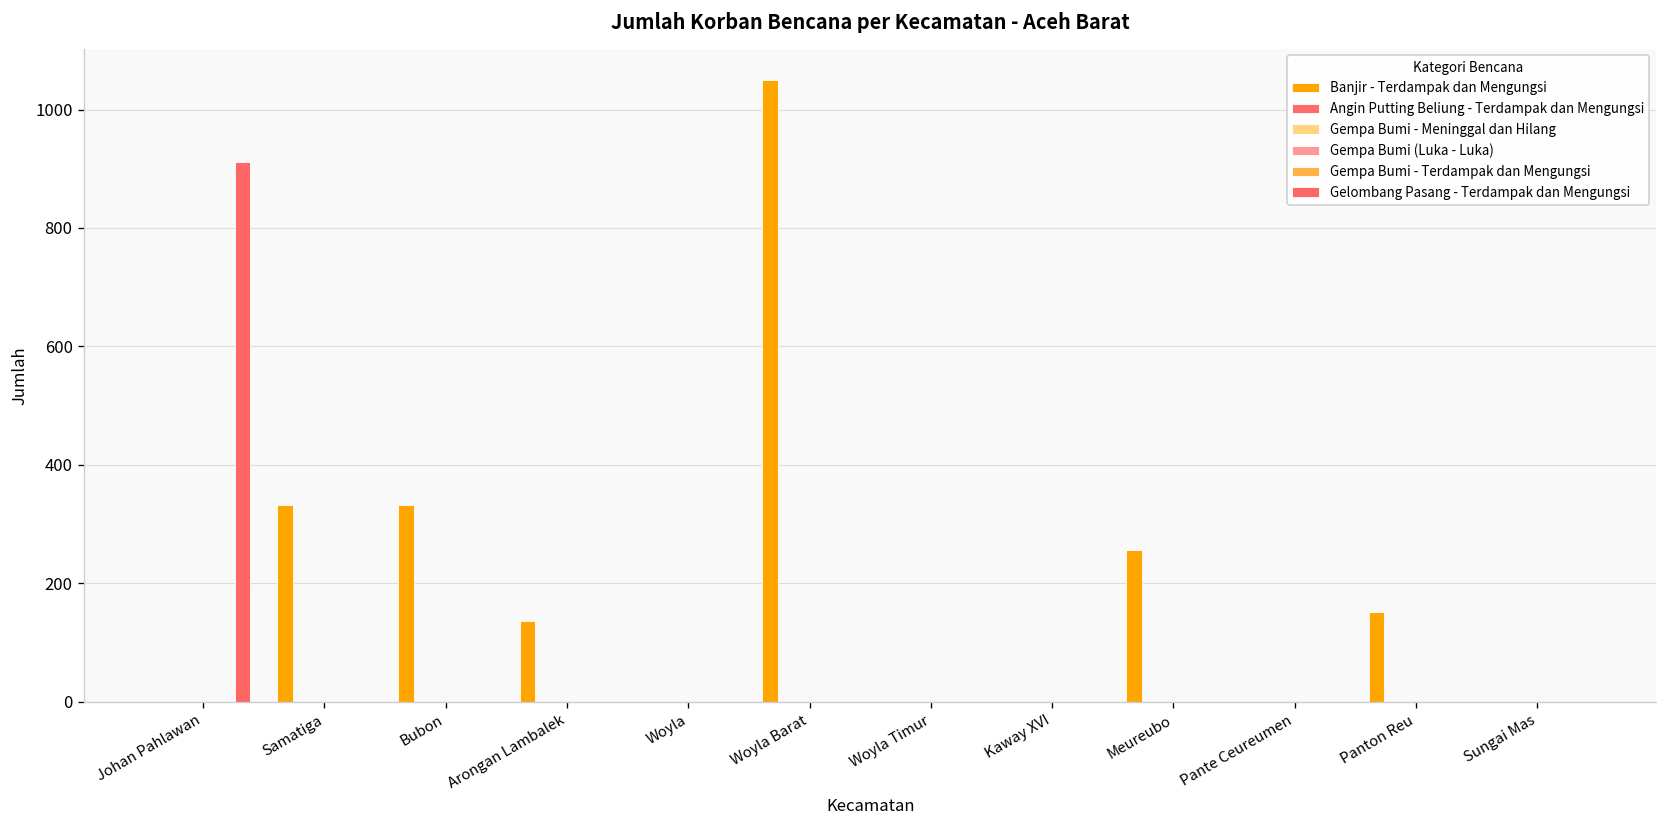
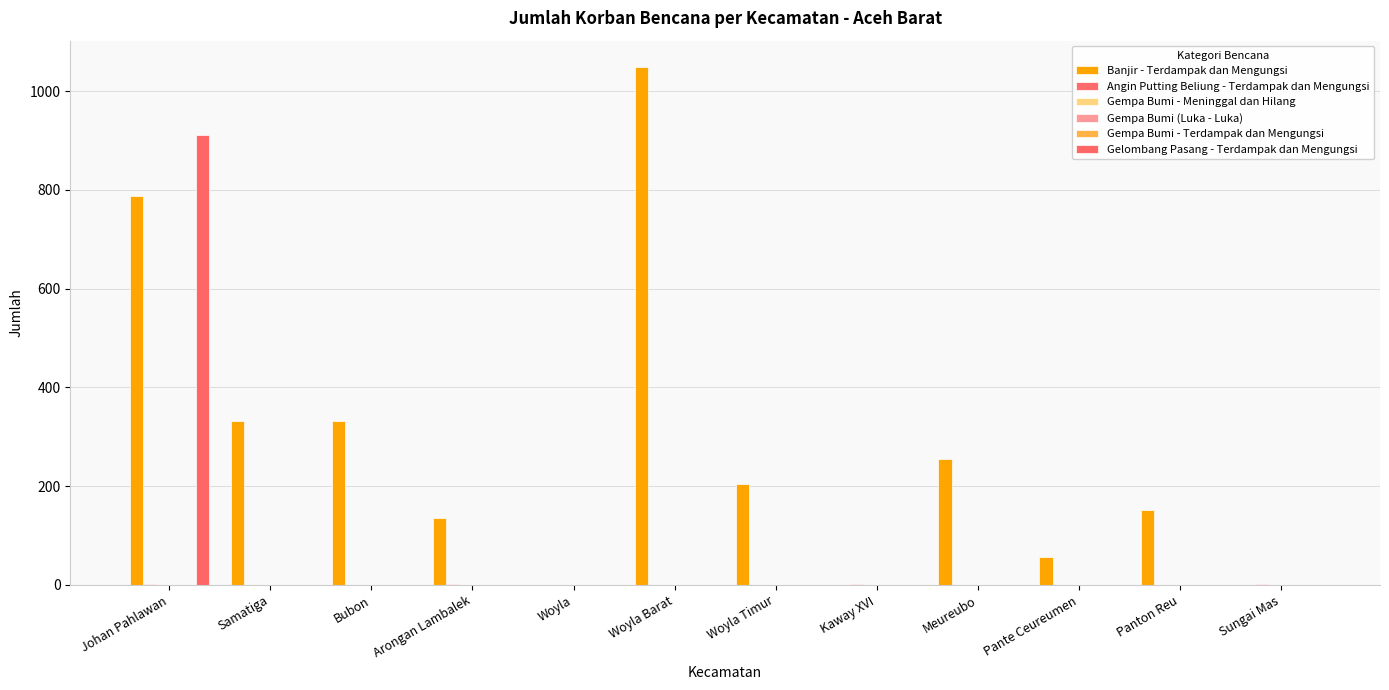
  {
    "Banjir - Terdampak dan Mengungsi": {
-     "Johan Pahlawan": 0,
+     "Johan Pahlawan": 790,
      "Samatiga": 330,
      "Bubon": 330,
      "Arongan Lambalek": 140,
      "Woyla": 0,
      "Woyla Barat": 1050,
-     "Woyla Timur": 0,
+     "Woyla Timur": 200,
      "Kaway XVI": 0,
      "Meureubo": 260,
-     "Pante Ceureumen": 0,
+     "Pante Ceureumen": 60,
      "Panton Reu": 150,
      "Sungai Mas": 0
    },
    "Gempa Bumi - Meninggal dan Hilang": {
      "Johan Pahlawan": 0,
      "Samatiga": 0,
      "Bubon": 0,
      "Arongan Lambalek": 0,
      "Woyla": 0,
      "Woyla Barat": 0,
      "Woyla Timur": 0,
      "Kaway XVI": 0,
      "Meureubo": 0,
      "Pante Ceureumen": 0,
      "Panton Reu": 0,
      "Sungai Mas": 0
    },
    "Gempa Bumi (Luka - Luka)": {
      "Johan Pahlawan": 0,
      "Samatiga": 0,
      "Bubon": 0,
      "Arongan Lambalek": 0,
      "Woyla": 0,
      "Woyla Barat": 0,
      "Woyla Timur": 0,
      "Kaway XVI": 0,
      "Meureubo": 0,
      "Pante Ceureumen": 0,
      "Panton Reu": 0,
      "Sungai Mas": 0
    },
    "Gempa Bumi - Terdampak dan Mengungsi": {
      "Johan Pahlawan": 0,
      "Samatiga": 0,
      "Bubon": 0,
      "Arongan Lambalek": 0,
      "Woyla": 0,
      "Woyla Barat": 0,
      "Woyla Timur": 0,
      "Kaway XVI": 0,
      "Meureubo": 0,
      "Pante Ceureumen": 0,
      "Panton Reu": 0,
      "Sungai Mas": 0
    }
  }
